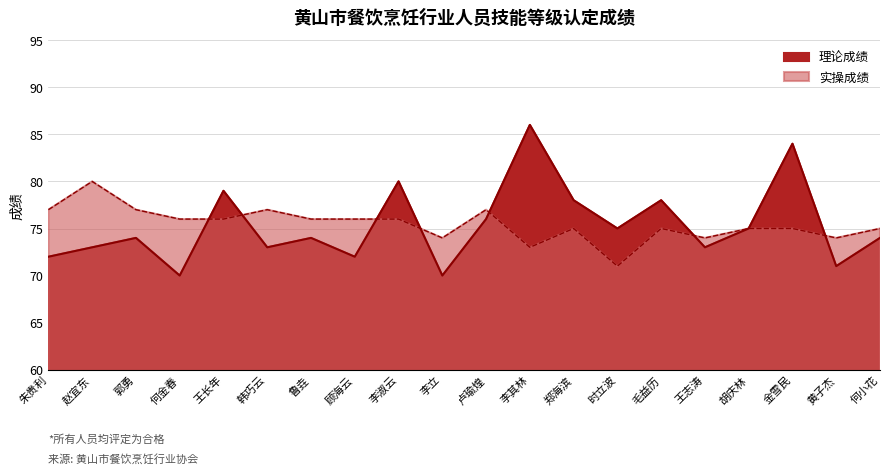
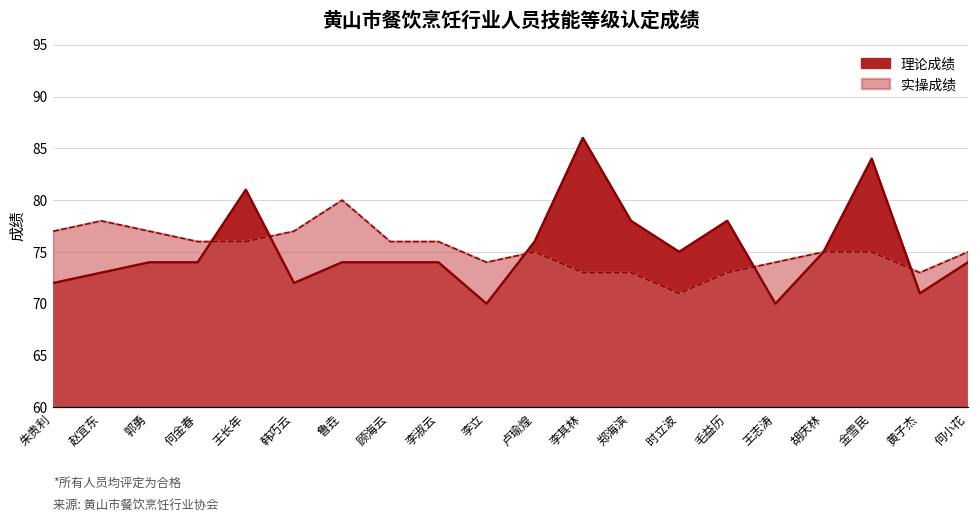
  {
    "理论成绩": {
      "朱贵利": 72,
      "赵宜东": 73,
      "郭勇": 74,
-     "何金春": 70,
-     "王长年": 79,
-     "韩巧云": 73,
+     "何金春": 74,
+     "王长年": 81,
+     "韩巧云": 72,
      "鲁垚": 74,
-     "顾海云": 72,
-     "李淑云": 80,
+     "顾海云": 74,
+     "李淑云": 74,
      "李立": 70,
      "卢瑜煌": 76,
      "李其林": 86,
      "郑海滨": 78,
      "时立波": 75,
      "毛益历": 78,
-     "王志涛": 73,
+     "王志涛": 70,
      "金雪民": 84,
      "黄子杰": 71,
      "何小花": 74
    },
    "实操成绩": {
      "朱贵利": 77,
-     "赵宜东": 80,
+     "赵宜东": 78,
      "郭勇": 77,
      "何金春": 76,
      "王长年": 76,
      "韩巧云": 77,
-     "鲁垚": 76,
+     "鲁垚": 80,
      "顾海云": 76,
      "李淑云": 76,
      "李立": 74,
-     "卢瑜煌": 77,
+     "卢瑜煌": 75,
      "李其林": 73,
-     "郑海滨": 75,
+     "郑海滨": 73,
      "时立波": 71,
-     "毛益历": 75,
+     "毛益历": 73,
      "王志涛": 74,
      "金雪民": 75,
-     "黄子杰": 74,
+     "黄子杰": 73,
      "何小花": 75
    }
  }
